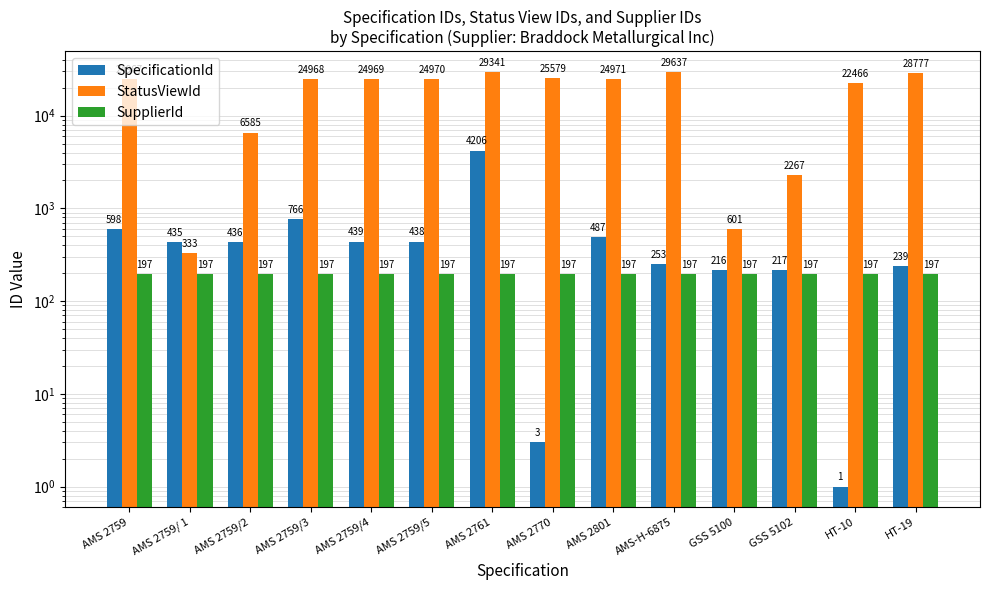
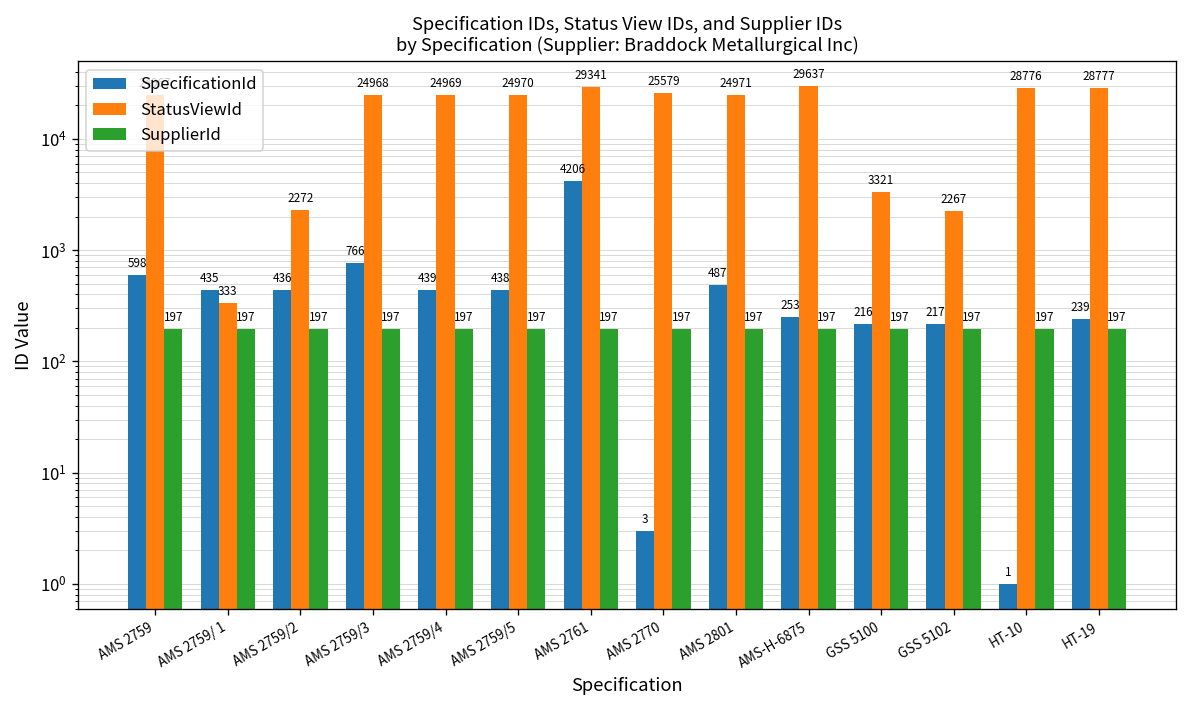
  {
    "SpecificationId": {
      "AMS 2759": 598,
      "AMS 2759/ 1": 435,
      "AMS 2759/2": 436,
      "AMS 2759/3": 766,
      "AMS 2759/4": 439,
      "AMS 2759/5": 438,
      "AMS 2761": 4206,
      "AMS 2770": 3,
      "AMS 2801": 487,
      "AMS-H-6875": 253,
      "GSS 5100": 216,
      "GSS 5102": 217,
      "HT-10": 1,
      "HT-19": 239
    },
    "StatusViewId": {
      "AMS 2759/ 1": 333,
-     "AMS 2759/2": 6585,
+     "AMS 2759/2": 2272,
      "AMS 2759/3": 24968,
      "AMS 2759/4": 24969,
      "AMS 2759/5": 24970,
      "AMS 2761": 29341,
      "AMS 2770": 25579,
      "AMS 2801": 24971,
      "AMS-H-6875": 29637,
-     "GSS 5100": 601,
+     "GSS 5100": 3321,
      "GSS 5102": 2267,
-     "HT-10": 22466,
+     "HT-10": 28776,
      "HT-19": 28777
    },
    "SupplierId": {
      "AMS 2759": 197,
      "AMS 2759/ 1": 197,
      "AMS 2759/2": 197,
      "AMS 2759/3": 197,
      "AMS 2759/4": 197,
      "AMS 2759/5": 197,
      "AMS 2761": 197,
      "AMS 2770": 197,
      "AMS 2801": 197,
      "AMS-H-6875": 197,
      "GSS 5100": 197,
      "GSS 5102": 197,
      "HT-10": 197,
      "HT-19": 197
    }
  }
